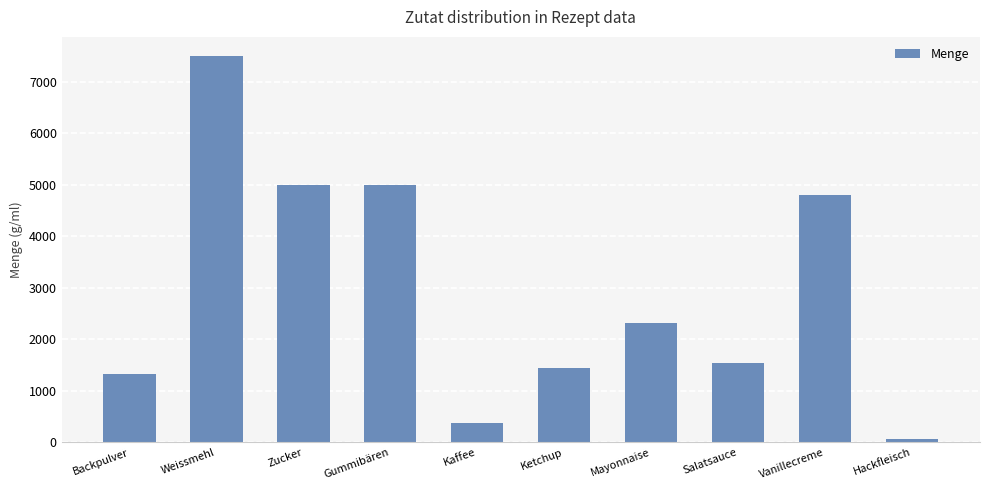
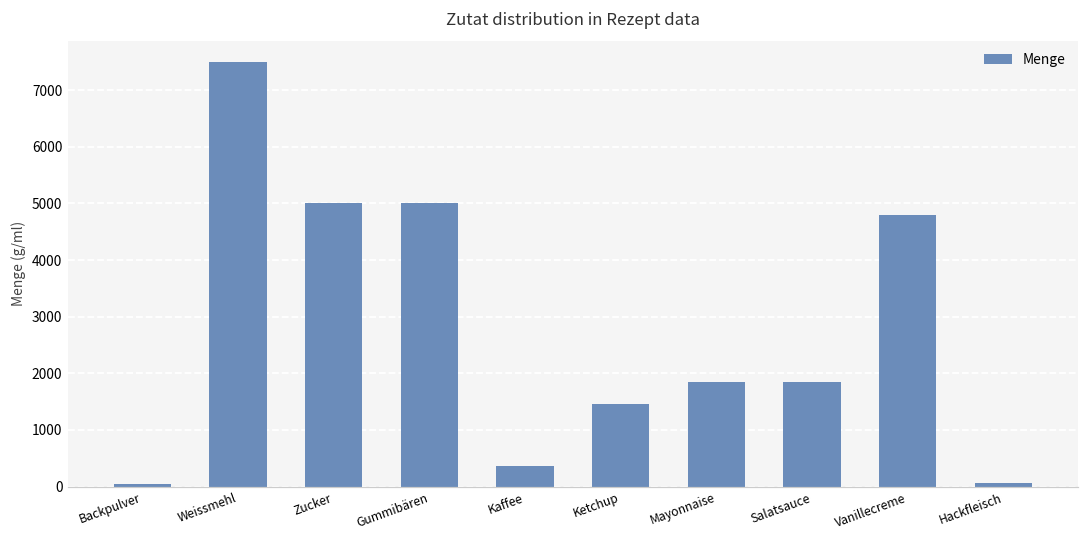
  {
-   "Backpulver": 1300,
+   "Backpulver": 0,
    "Weissmehl": 7500,
    "Zucker": 5000,
    "Gummibären": 5000,
    "Kaffee": 400,
    "Ketchup": 1500,
-   "Mayonnaise": 2300,
-   "Salatsauce": 1600,
+   "Mayonnaise": 1900,
+   "Salatsauce": 1900,
    "Vanillecreme": 4800,
    "Hackfleisch": 100
  }
